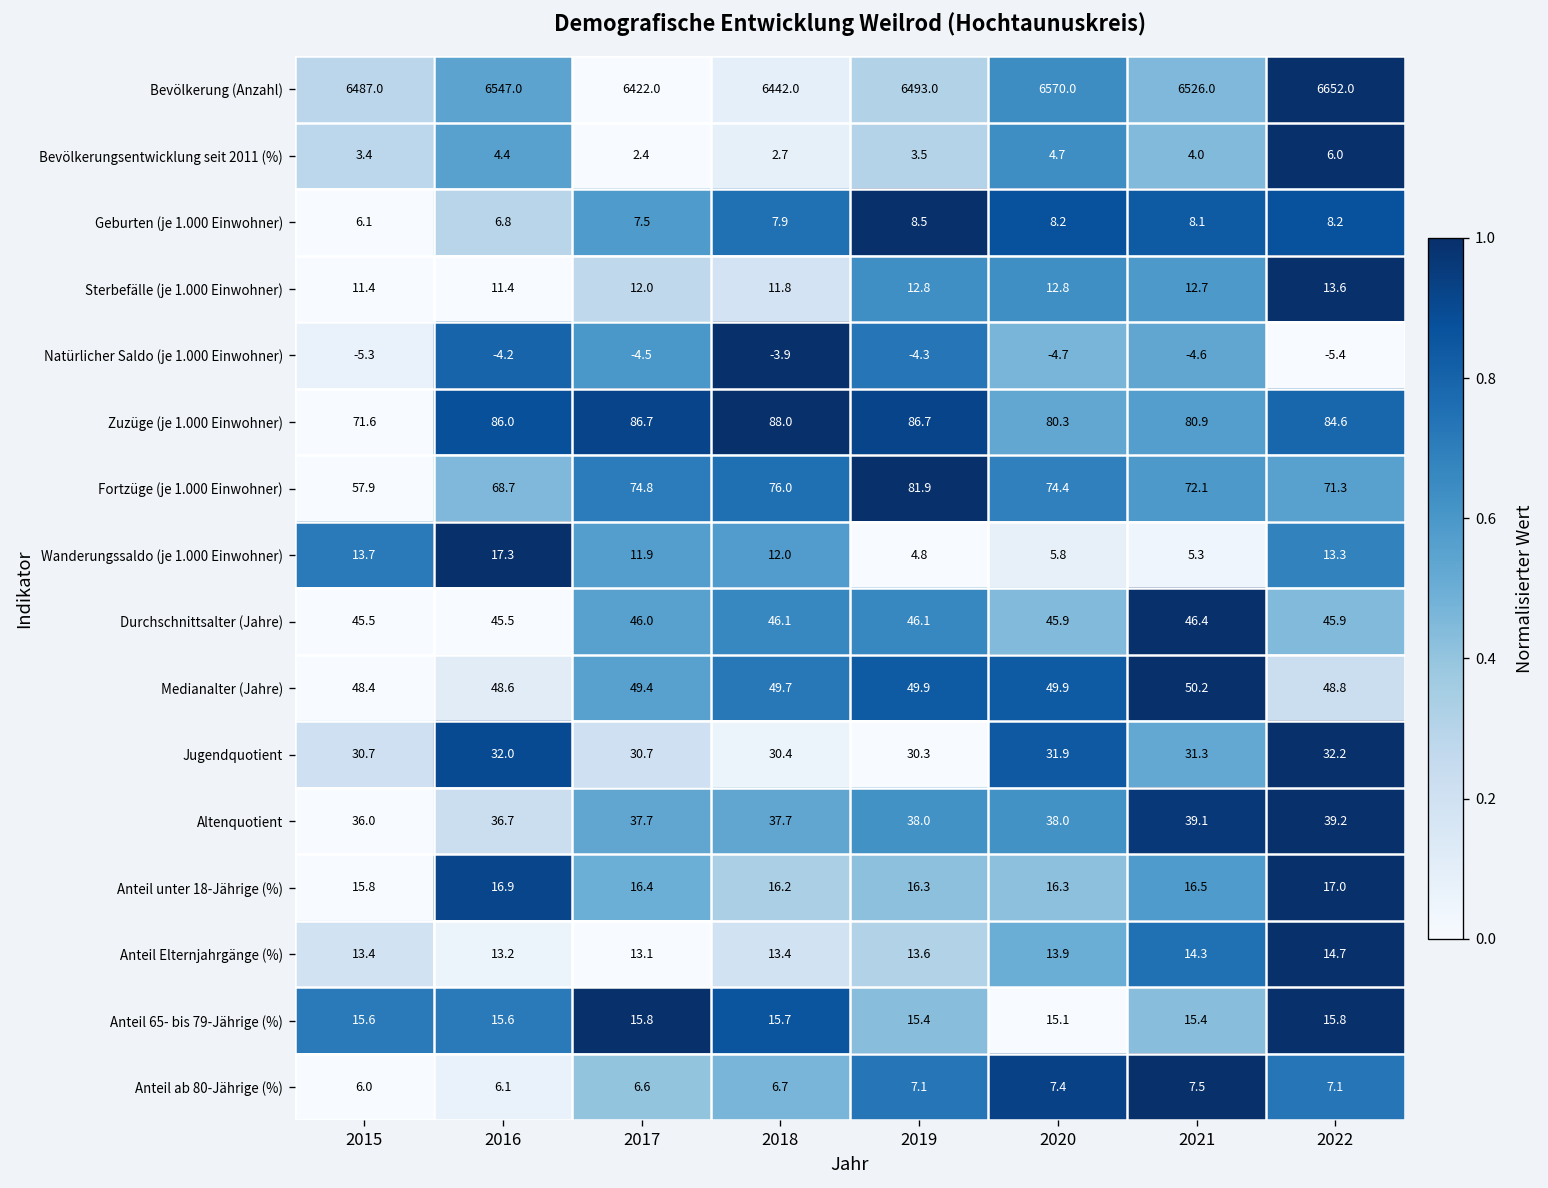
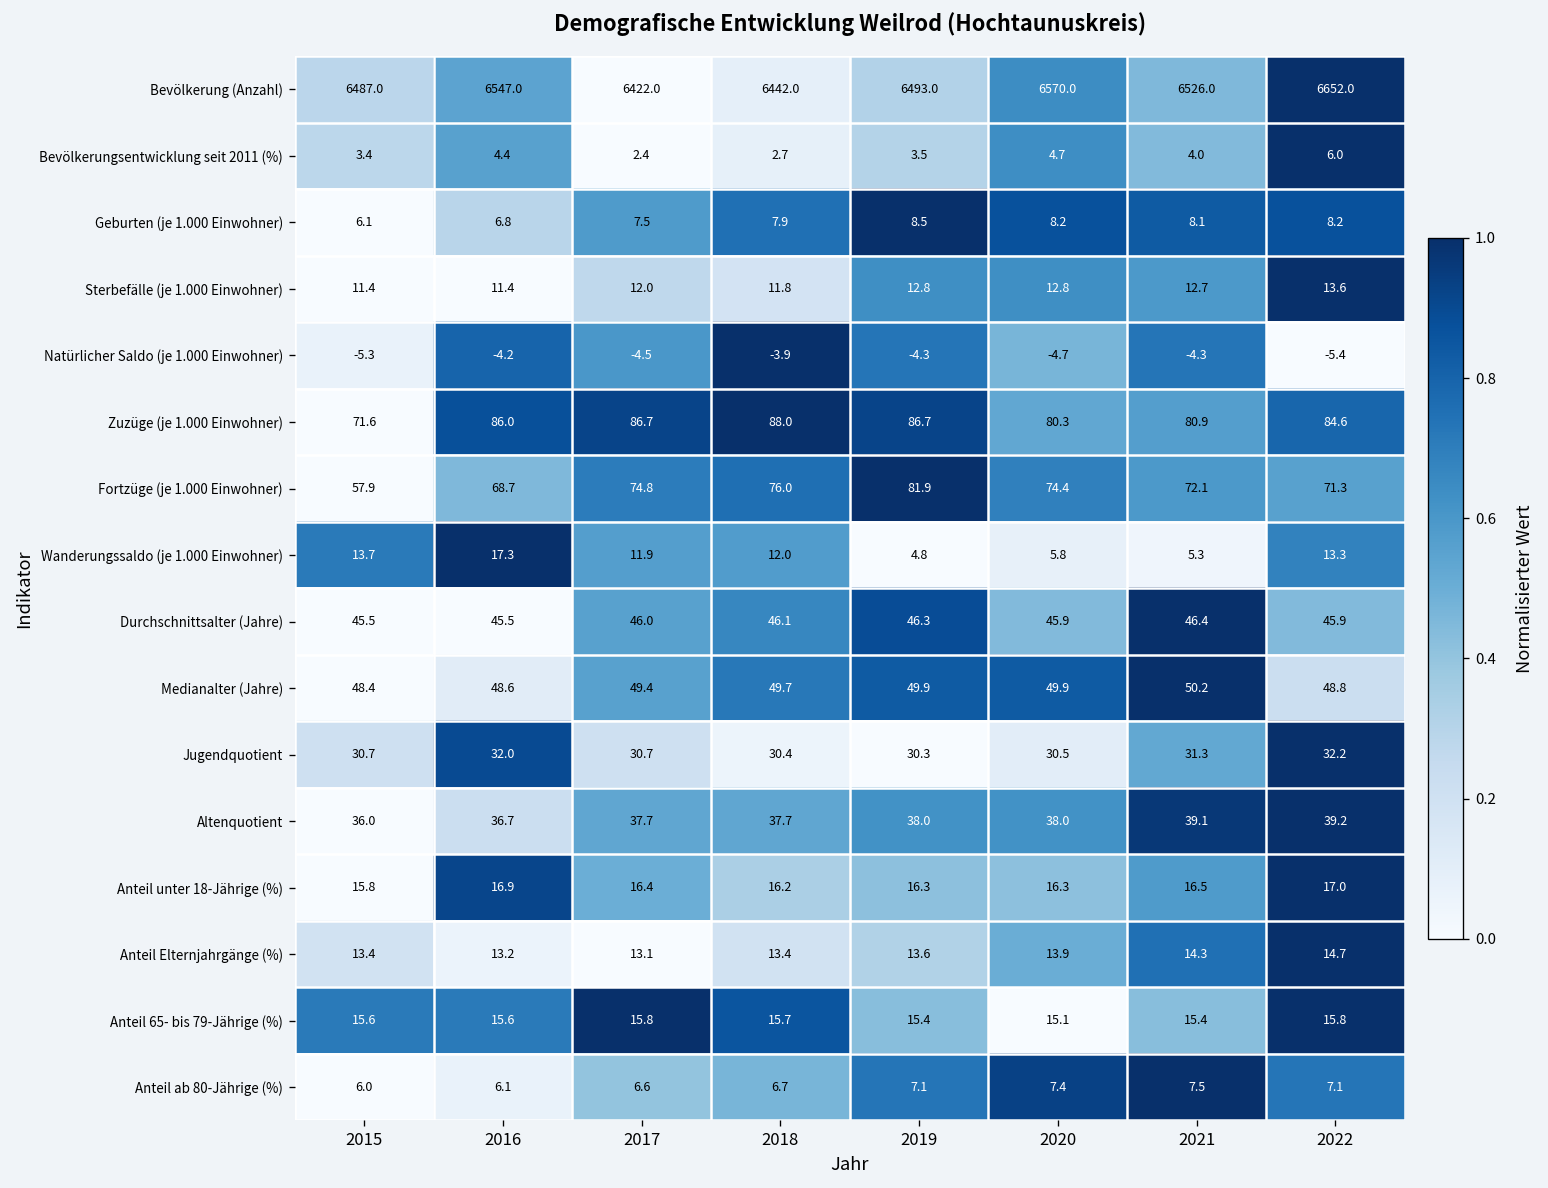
  {
    "Bevölkerung (Anzahl)": {
      "2015": 6487.0,
      "2016": 6547.0,
      "2017": 6422.0,
      "2018": 6442.0,
      "2019": 6493.0,
      "2020": 6570.0,
      "2021": 6526.0,
      "2022": 6652.0
    },
    "Bevölkerungsentwicklung seit 2011 (%)": {
      "2015": 3.4,
      "2016": 4.4,
      "2017": 2.4,
      "2018": 2.7,
      "2019": 3.5,
      "2020": 4.7,
      "2021": 4.0,
      "2022": 6.0
    },
    "Geburten (je 1.000 Einwohner)": {
      "2015": 6.1,
      "2016": 6.8,
      "2017": 7.5,
      "2018": 7.9,
      "2019": 8.5,
      "2020": 8.2,
      "2021": 8.1,
      "2022": 8.2
    },
    "Sterbefälle (je 1.000 Einwohner)": {
      "2015": 11.4,
      "2016": 11.4,
      "2017": 12.0,
      "2018": 11.8,
      "2019": 12.8,
      "2020": 12.8,
      "2021": 12.7,
      "2022": 13.6
    },
    "Natürlicher Saldo (je 1.000 Einwohner)": {
      "2015": -5.3,
      "2016": -4.2,
      "2017": -4.5,
      "2018": -3.9,
      "2019": -4.3,
      "2020": -4.7,
-     "2021": -4.6,
+     "2021": -4.3,
      "2022": -5.4
    },
    "Zuzüge (je 1.000 Einwohner)": {
      "2015": 71.6,
      "2016": 86.0,
      "2017": 86.7,
      "2018": 88.0,
      "2019": 86.7,
      "2020": 80.3,
      "2021": 80.9,
      "2022": 84.6
    },
    "Fortzüge (je 1.000 Einwohner)": {
      "2015": 57.9,
      "2016": 68.7,
      "2017": 74.8,
      "2018": 76.0,
      "2019": 81.9,
      "2020": 74.4,
      "2021": 72.1,
      "2022": 71.3
    },
    "Wanderungssaldo (je 1.000 Einwohner)": {
      "2015": 13.7,
      "2016": 17.3,
      "2017": 11.9,
      "2018": 12.0,
      "2019": 4.8,
      "2020": 5.8,
      "2021": 5.3,
      "2022": 13.3
    },
    "Durchschnittsalter (Jahre)": {
      "2015": 45.5,
      "2016": 45.5,
      "2017": 46.0,
      "2018": 46.1,
-     "2019": 46.1,
+     "2019": 46.3,
      "2020": 45.9,
      "2021": 46.4,
      "2022": 45.9
    },
    "Medianalter (Jahre)": {
      "2015": 48.4,
      "2016": 48.6,
      "2017": 49.4,
      "2018": 49.7,
      "2019": 49.9,
      "2020": 49.9,
      "2021": 50.2,
      "2022": 48.8
    },
    "Jugendquotient": {
      "2015": 30.7,
      "2016": 32.0,
      "2017": 30.7,
      "2018": 30.4,
      "2019": 30.3,
-     "2020": 31.9,
+     "2020": 30.5,
      "2021": 31.3,
      "2022": 32.2
    },
    "Altenquotient": {
      "2015": 36.0,
      "2016": 36.7,
      "2017": 37.7,
      "2018": 37.7,
      "2019": 38.0,
      "2020": 38.0,
      "2021": 39.1,
      "2022": 39.2
    },
    "Anteil unter 18-Jährige (%)": {
      "2015": 15.8,
      "2016": 16.9,
      "2017": 16.4,
      "2018": 16.2,
      "2019": 16.3,
      "2020": 16.3,
      "2021": 16.5,
      "2022": 17.0
    },
    "Anteil Elternjahrgänge (%)": {
      "2015": 13.4,
      "2016": 13.2,
      "2017": 13.1,
      "2018": 13.4,
      "2019": 13.6,
      "2020": 13.9,
      "2021": 14.3,
      "2022": 14.7
    },
    "Anteil 65- bis 79-Jährige (%)": {
      "2015": 15.6,
      "2016": 15.6,
      "2017": 15.8,
      "2018": 15.7,
      "2019": 15.4,
      "2020": 15.1,
      "2021": 15.4,
      "2022": 15.8
    },
    "Anteil ab 80-Jährige (%)": {
      "2015": 6.0,
      "2016": 6.1,
      "2017": 6.6,
      "2018": 6.7,
      "2019": 7.1,
      "2020": 7.4,
      "2021": 7.5,
      "2022": 7.1
    }
  }
